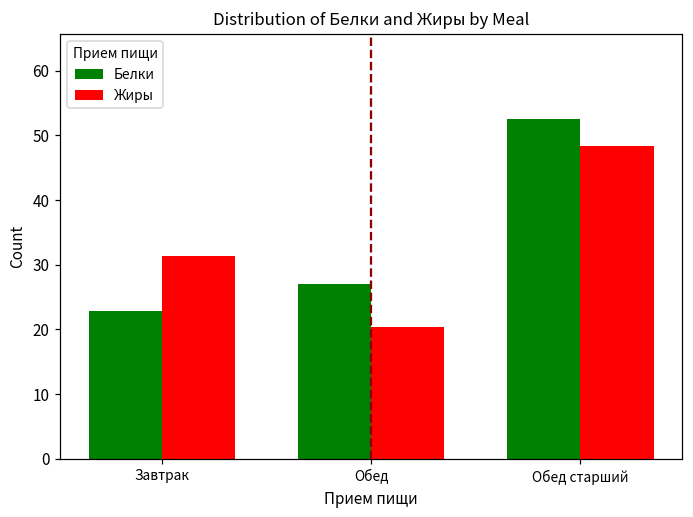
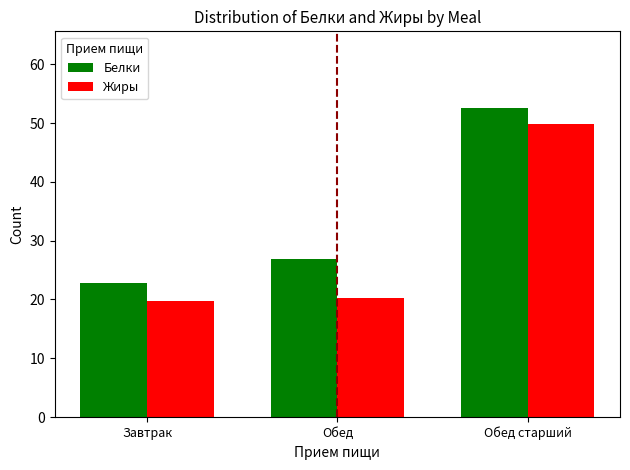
  {
    "Белки": {
      "Завтрак": 23,
      "Обед": 27,
      "Обед старший": 52
    },
    "Жиры": {
-     "Завтрак": 31,
+     "Завтрак": 20,
      "Обед": 20,
-     "Обед старший": 48
+     "Обед старший": 50
    }
  }
